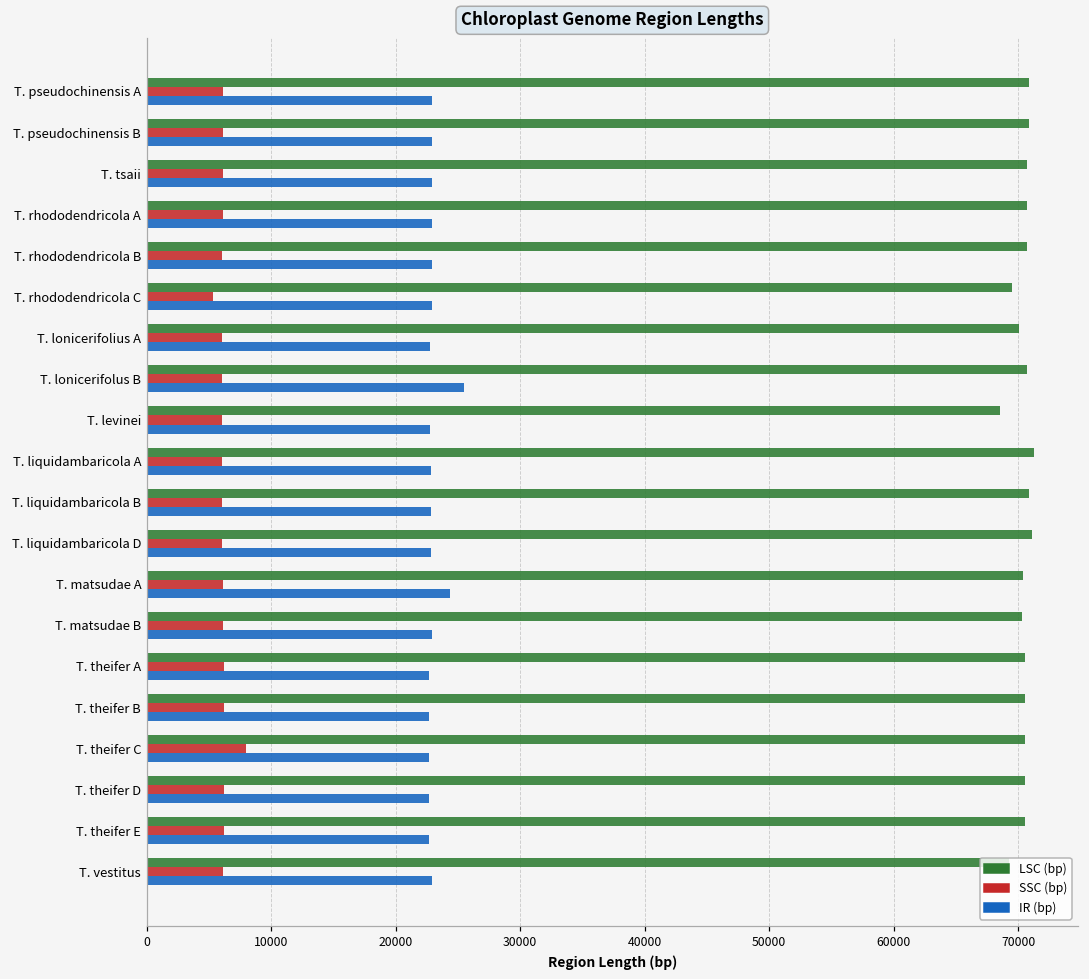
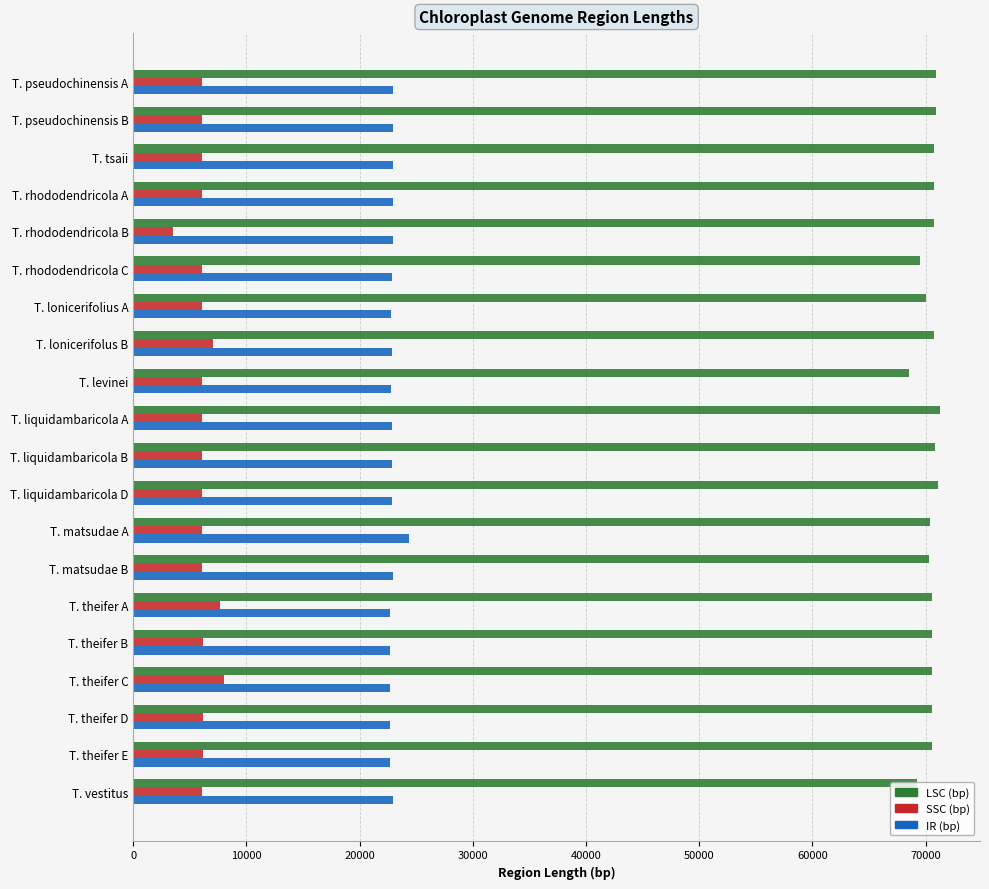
  {
    "LSC (bp)": {
      "T. pseudochinensis A": 70900,
      "T. pseudochinensis B": 70900,
      "T. tsaii": 70700,
      "T. rhododendricola A": 70700,
      "T. rhododendricola B": 70700,
      "T. rhododendricola C": 69500,
      "T. lonicerifolius A": 70100,
      "T. lonicerifolus B": 70700,
      "T. levinei": 68500,
      "T. liquidambaricola A": 71200,
      "T. liquidambaricola B": 70800,
      "T. liquidambaricola D": 71100,
      "T. matsudae A": 70400,
      "T. matsudae B": 70300,
      "T. theifer A": 70600,
      "T. theifer B": 70600,
      "T. theifer C": 70600,
      "T. theifer D": 70600,
      "T. theifer E": 70600
    },
    "SSC (bp)": {
      "T. pseudochinensis A": 6100,
      "T. pseudochinensis B": 6100,
      "T. tsaii": 6100,
      "T. rhododendricola A": 6100,
-     "T. rhododendricola B": 6100,
-     "T. rhododendricola C": 5400,
+     "T. rhododendricola B": 3600,
+     "T. rhododendricola C": 6100,
      "T. lonicerifolius A": 6100,
-     "T. lonicerifolus B": 6100,
+     "T. lonicerifolus B": 7100,
      "T. levinei": 6100,
      "T. liquidambaricola A": 6100,
      "T. liquidambaricola B": 6100,
      "T. liquidambaricola D": 6100,
      "T. matsudae A": 6100,
      "T. matsudae B": 6100,
-     "T. theifer A": 6200,
+     "T. theifer A": 7600,
      "T. theifer B": 6200,
      "T. theifer C": 8000,
      "T. theifer D": 6200,
      "T. theifer E": 6200,
      "T. vestitus": 6100
    },
    "IR (bp)": {
      "T. pseudochinensis A": 22900,
      "T. pseudochinensis B": 22900,
      "T. tsaii": 22900,
      "T. rhododendricola A": 22900,
      "T. rhododendricola B": 22900,
      "T. rhododendricola C": 22900,
      "T. lonicerifolius A": 22800,
-     "T. lonicerifolus B": 25500,
+     "T. lonicerifolus B": 22800,
      "T. levinei": 22800,
      "T. liquidambaricola A": 22900,
      "T. liquidambaricola B": 22800,
      "T. liquidambaricola D": 22900,
      "T. matsudae A": 24400,
      "T. matsudae B": 23000,
      "T. theifer A": 22700,
      "T. theifer B": 22700,
      "T. theifer C": 22700,
      "T. theifer D": 22700,
      "T. theifer E": 22700,
      "T. vestitus": 22900
    }
  }
